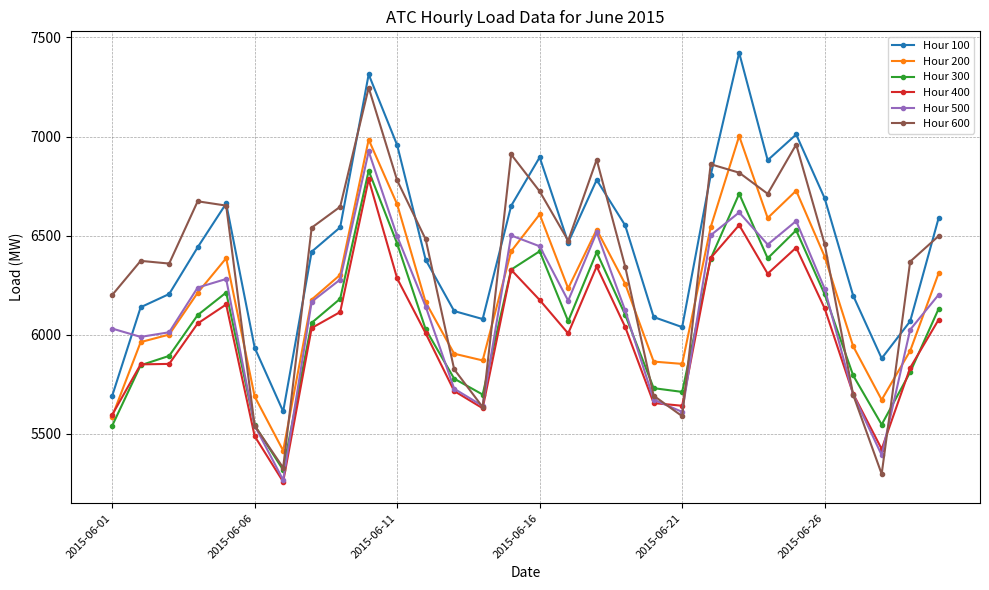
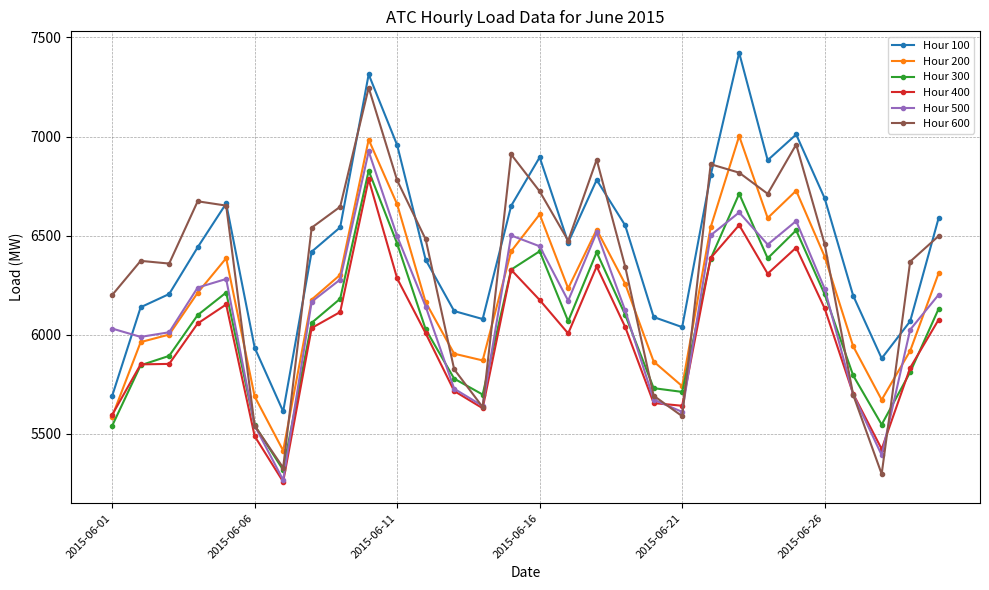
  {
    "Hour 100": {
      "2015-06-01": 5690,
      "2015-06-06": 5930,
      "2015-06-11": 6960,
      "2015-06-16": 6900,
      "2015-06-21": 6040,
      "2015-06-26": 6690
    },
    "Hour 200": {
      "2015-06-06": 5690,
      "2015-06-11": 6660,
      "2015-06-16": 6610,
-     "2015-06-21": 5850,
+     "2015-06-21": 5740,
      "2015-06-26": 6390
    },
    "Hour 300": {
      "2015-06-01": 5540,
      "2015-06-11": 6460,
      "2015-06-16": 6420,
      "2015-06-21": 5710,
      "2015-06-26": 6200
    },
    "Hour 400": {
      "2015-06-06": 5490,
      "2015-06-11": 6280,
      "2015-06-16": 6180,
      "2015-06-21": 5640,
      "2015-06-26": 6130
    },
    "Hour 500": {
      "2015-06-01": 6030,
      "2015-06-11": 6500,
      "2015-06-16": 6450,
      "2015-06-21": 5610,
      "2015-06-26": 6230
    },
    "Hour 600": {
      "2015-06-01": 6200,
      "2015-06-11": 6780,
      "2015-06-16": 6720,
      "2015-06-21": 5590,
      "2015-06-26": 6460
    }
  }
